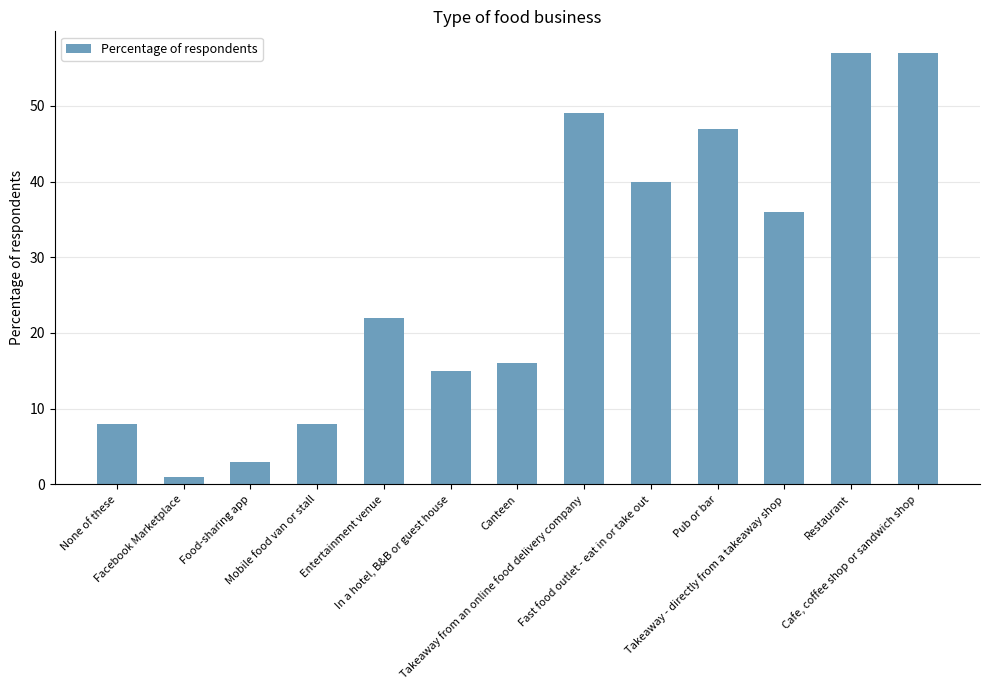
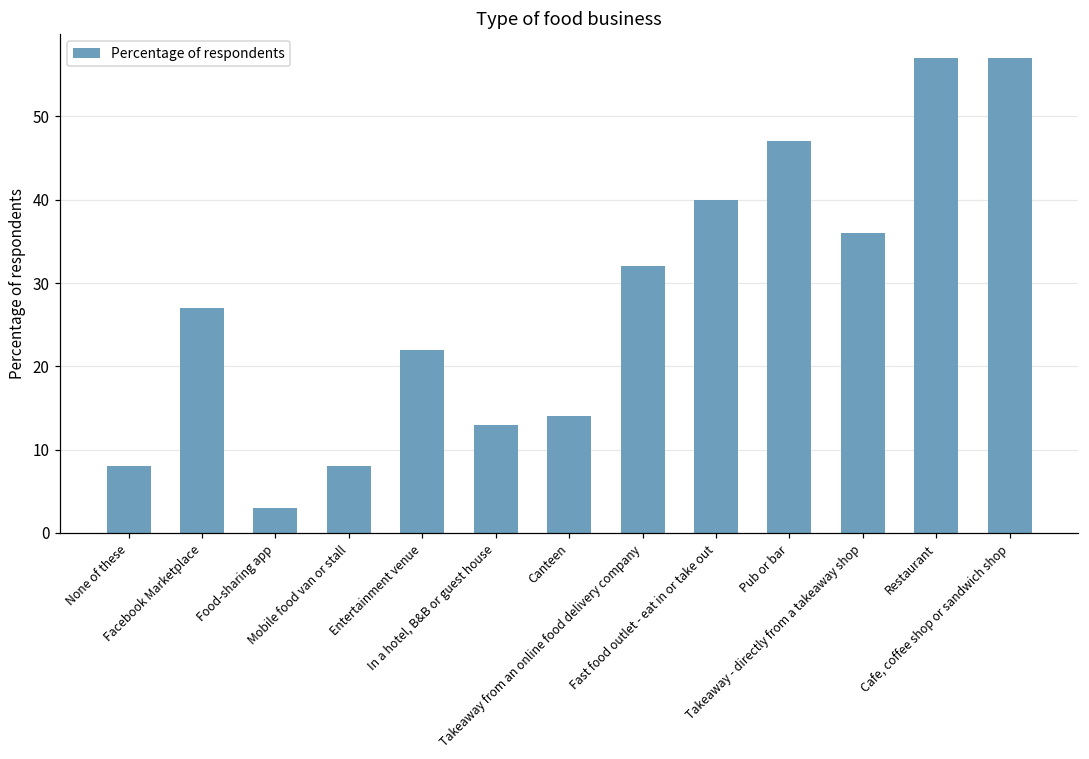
  {
    "None of these": 8,
-   "Facebook Marketplace": 1,
+   "Facebook Marketplace": 27,
    "Food-sharing app": 3,
    "Mobile food van or stall": 8,
    "Entertainment venue": 22,
-   "In a hotel, B&B or guest house": 15,
-   "Canteen": 16,
-   "Takeaway from an online food delivery company": 49,
+   "In a hotel, B&B or guest house": 13,
+   "Canteen": 14,
+   "Takeaway from an online food delivery company": 32,
    "Fast food outlet - eat in or take out": 40,
    "Pub or bar": 47,
    "Takeaway - directly from a takeaway shop": 36,
    "Restaurant": 57,
    "Cafe, coffee shop or sandwich shop": 57
  }
